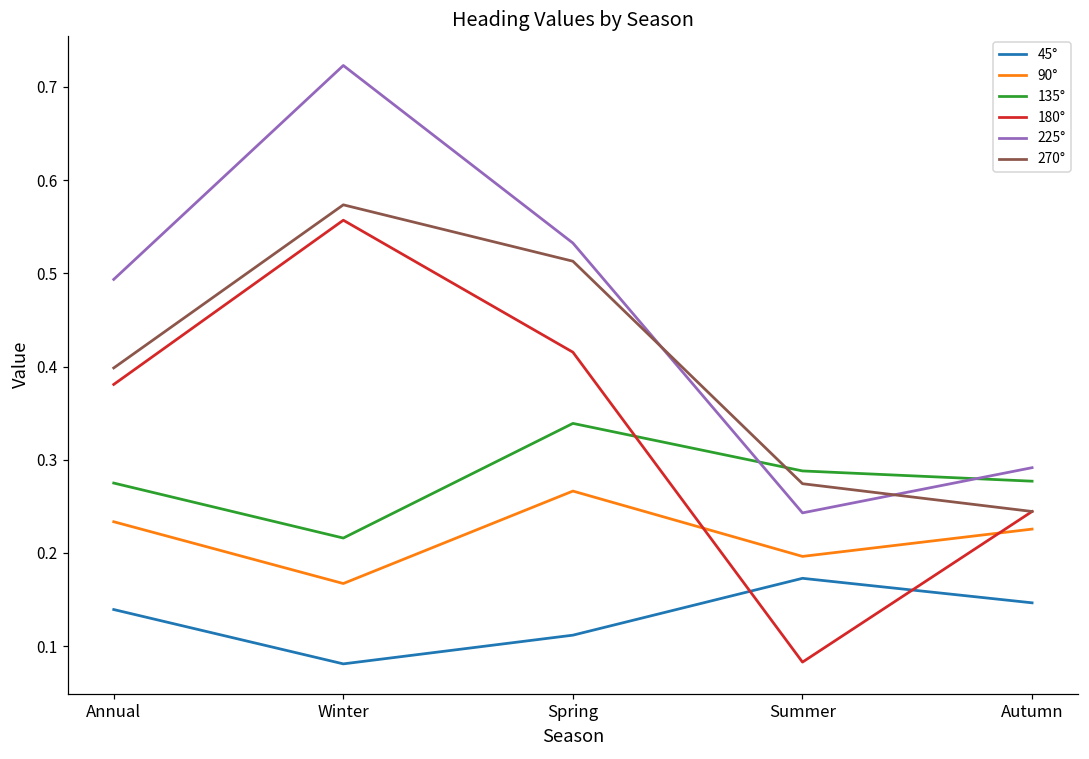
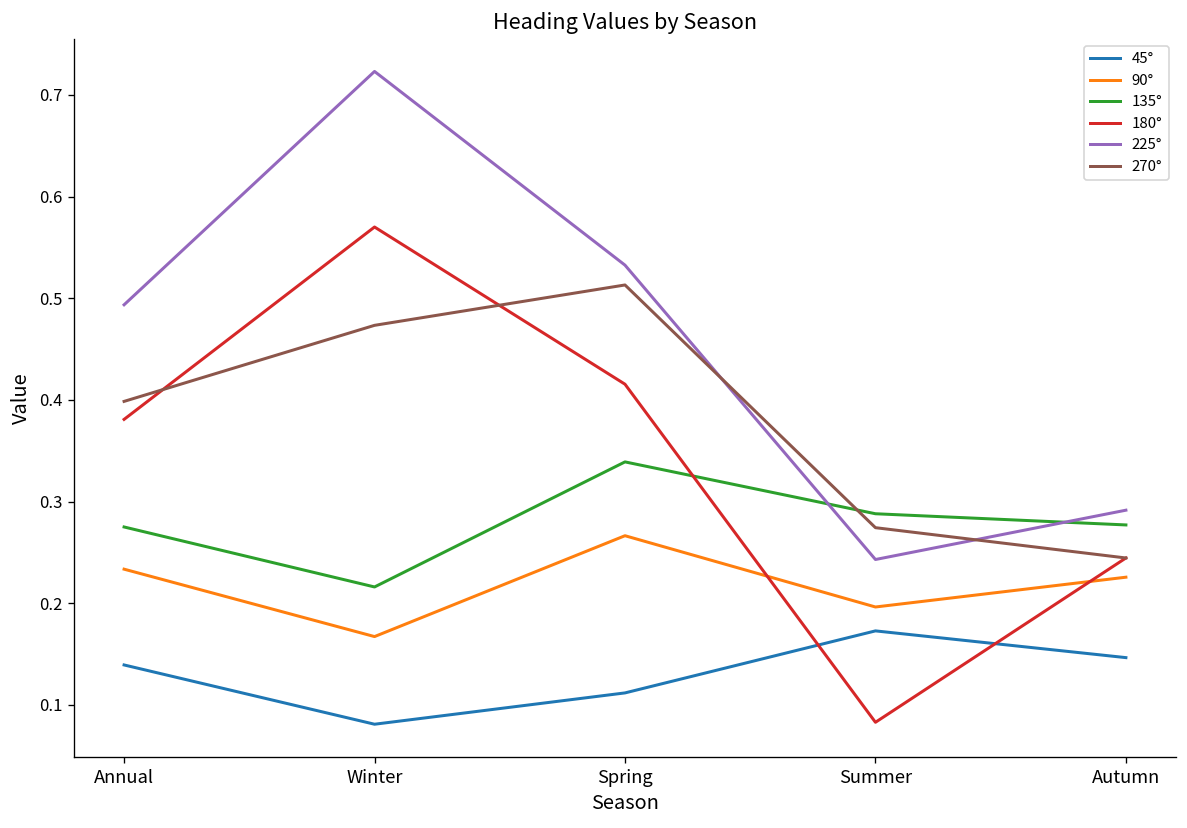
  {
    "45°": {
      "Annual": 0.14,
      "Winter": 0.08,
      "Spring": 0.11,
      "Summer": 0.17,
      "Autumn": 0.15
    },
    "90°": {
      "Annual": 0.23,
      "Winter": 0.17,
      "Spring": 0.27,
      "Summer": 0.20,
      "Autumn": 0.23
    },
    "135°": {
      "Annual": 0.28,
      "Winter": 0.22,
      "Spring": 0.34,
      "Summer": 0.29,
      "Autumn": 0.28
    },
    "180°": {
      "Annual": 0.38,
-     "Winter": 0.56,
+     "Winter": 0.57,
      "Spring": 0.42,
      "Summer": 0.08
    },
    "225°": {
      "Annual": 0.49,
      "Winter": 0.72,
      "Spring": 0.53,
      "Summer": 0.24,
      "Autumn": 0.29
    },
    "270°": {
      "Annual": 0.40,
-     "Winter": 0.57,
+     "Winter": 0.47,
      "Spring": 0.51,
      "Summer": 0.27
    }
  }
